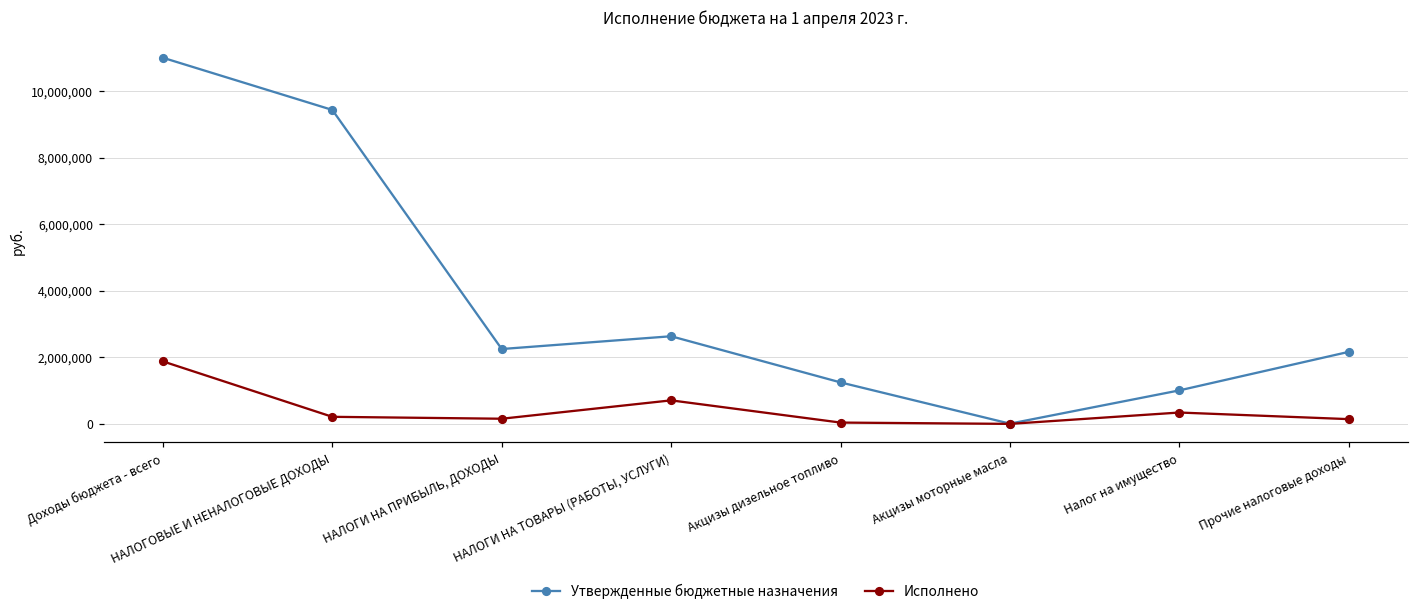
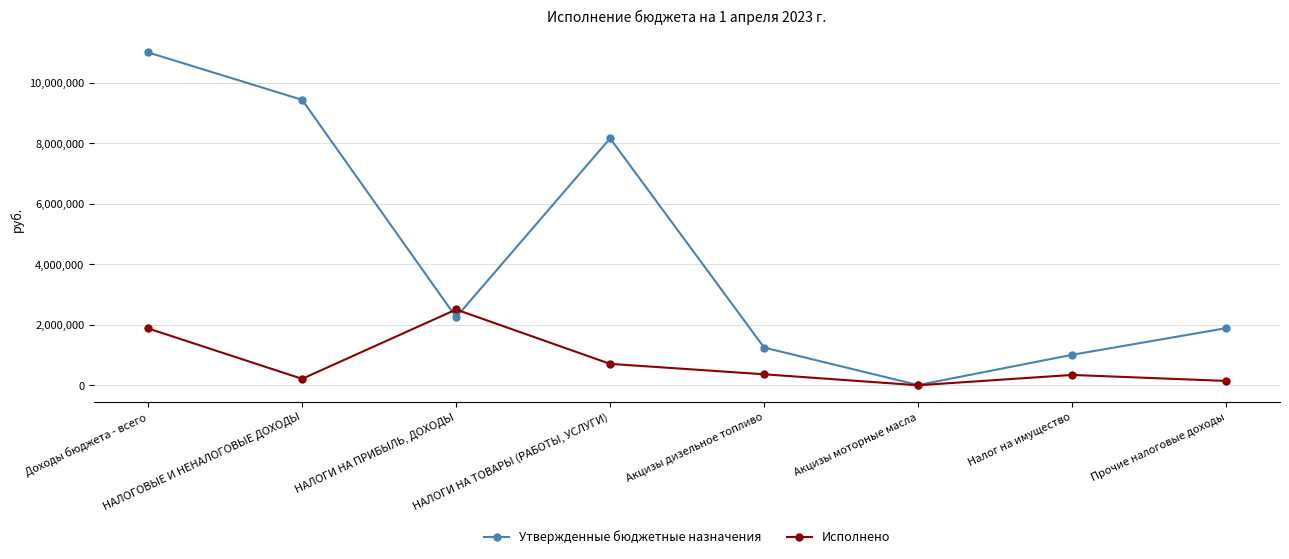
  {
    "Утвержденные бюджетные назначения": {
      "Доходы бюджета - всего": "11,000,000",
      "НАЛОГОВЫЕ И НЕНАЛОГОВЫЕ ДОХОДЫ": "9,400,000",
      "НАЛОГИ НА ПРИБЫЛЬ, ДОХОДЫ": "2,300,000",
-     "НАЛОГИ НА ТОВАРЫ (РАБОТЫ, УСЛУГИ)": "2,600,000",
+     "НАЛОГИ НА ТОВАРЫ (РАБОТЫ, УСЛУГИ)": "8,200,000",
      "Акцизы дизельное топливо": "1,200,000",
      "Налог на имущество": "1,000,000",
-     "Прочие налоговые доходы": "2,200,000"
+     "Прочие налоговые доходы": "1,900,000"
    },
    "Исполнено": {
      "Доходы бюджета - всего": "1,900,000",
      "НАЛОГОВЫЕ И НЕНАЛОГОВЫЕ ДОХОДЫ": "200,000",
-     "НАЛОГИ НА ПРИБЫЛЬ, ДОХОДЫ": "200,000",
+     "НАЛОГИ НА ПРИБЫЛЬ, ДОХОДЫ": "2,500,000",
      "НАЛОГИ НА ТОВАРЫ (РАБОТЫ, УСЛУГИ)": "700,000",
-     "Акцизы дизельное топливо": "0",
+     "Акцизы дизельное топливо": "400,000",
      "Налог на имущество": "300,000",
      "Прочие налоговые доходы": "100,000"
    }
  }
